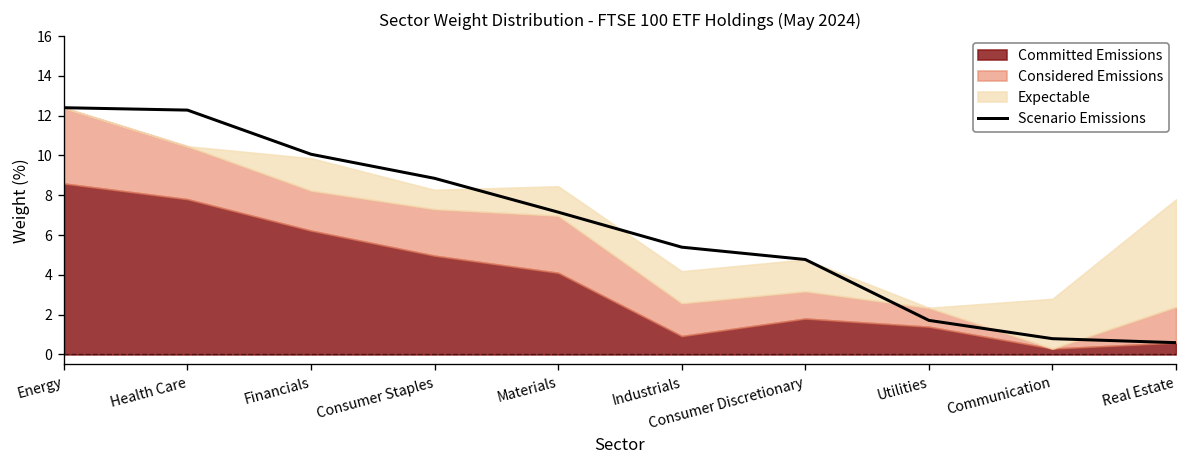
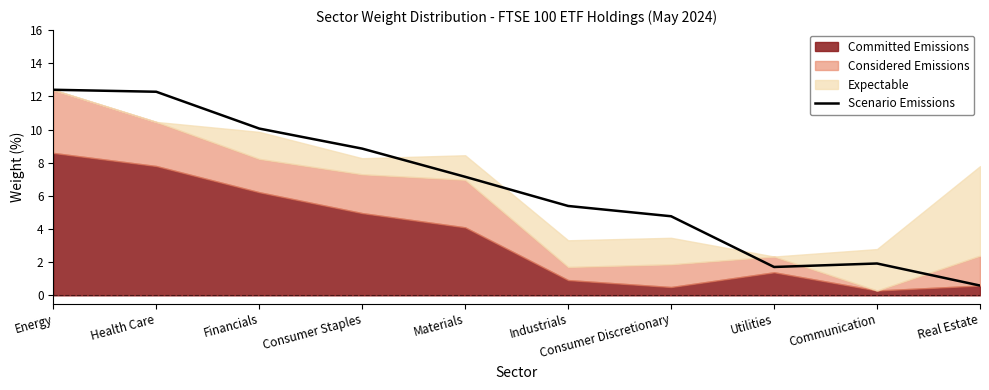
  {
    "Committed Emissions": {
      "Energy": 8.6,
      "Health Care": 7.8,
      "Financials": 6.2,
      "Consumer Staples": 5.0,
      "Materials": 4.1,
      "Industrials": 0.9,
-     "Consumer Discretionary": 1.8,
+     "Consumer Discretionary": 0.5,
      "Utilities": 1.4
    },
    "Scenario Emissions": {
      "Health Care": 12.3,
      "Financials": 10.1,
      "Consumer Staples": 8.9,
      "Materials": 7.2,
      "Industrials": 5.4,
      "Utilities": 1.7,
-     "Communication": 0.8
+     "Communication": 1.9
    },
    "Considered Emissions": {
      "Financials": 2.0,
      "Consumer Staples": 2.3,
      "Materials": 2.9,
-     "Industrials": 1.7,
+     "Industrials": 0.8,
      "Consumer Discretionary": 1.4,
      "Real Estate": 1.8
    },
    "Expectable": {
      "Financials": 1.6,
      "Consumer Staples": 1.0,
      "Materials": 1.5,
      "Industrials": 1.6,
      "Communication": 2.5,
      "Real Estate": 5.4
    }
  }
